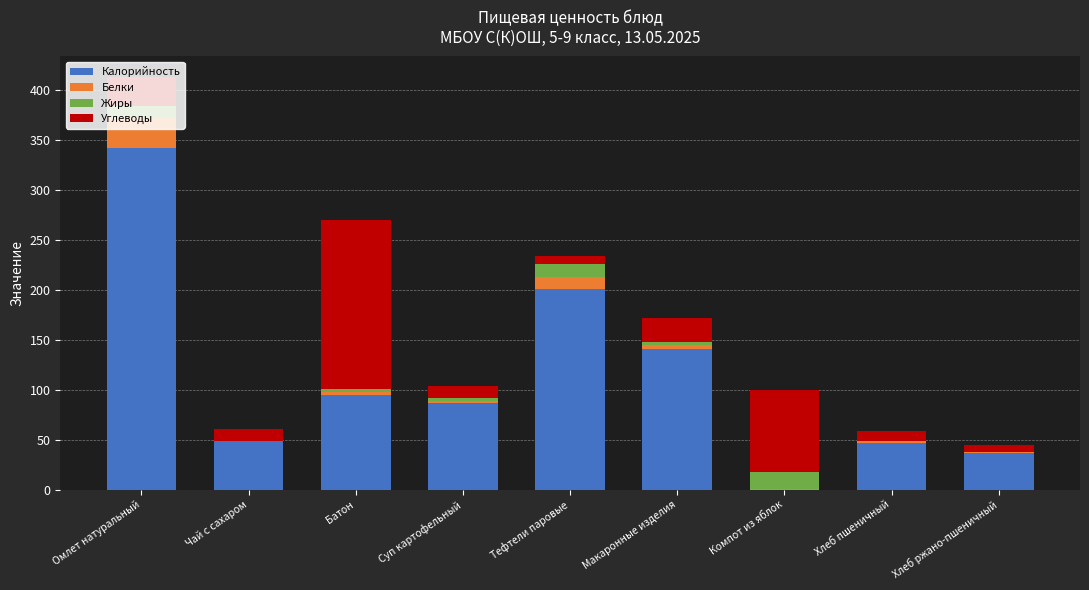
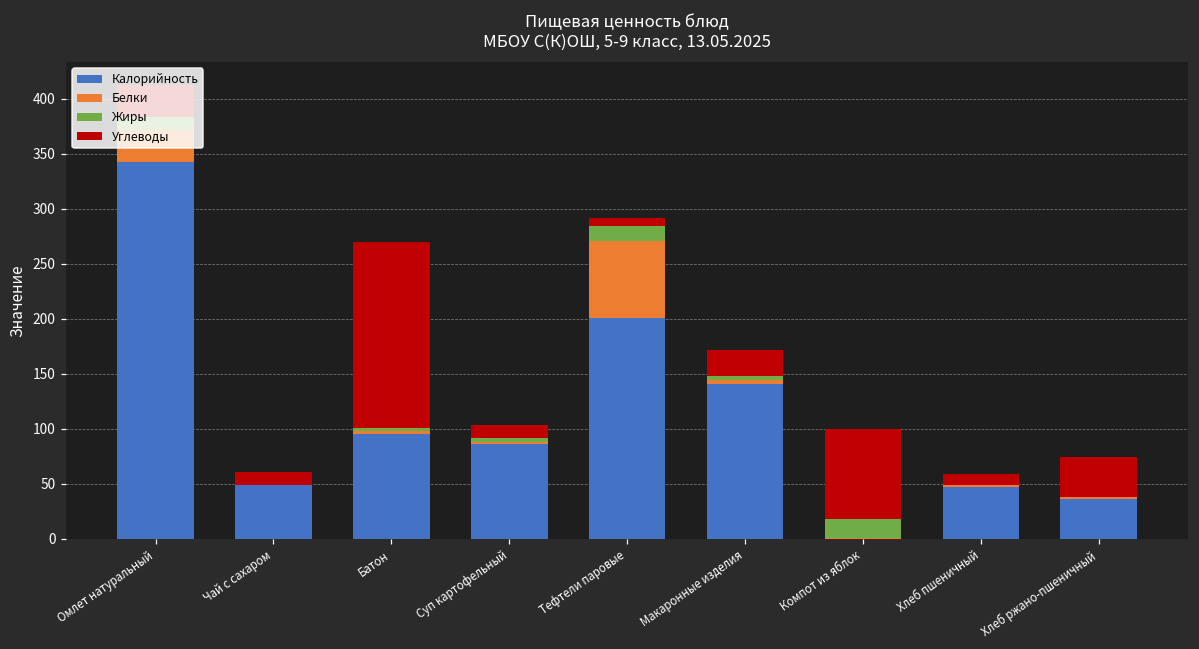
  {
    "Калорийность": {
      "Омлет натуральный": 340,
      "Чай с сахаром": 50,
      "Батон": 90,
      "Суп картофельный": 90,
      "Тефтели паровые": 200,
      "Макаронные изделия": 140,
      "Компот из яблок": 0,
      "Хлеб пшеничный": 50,
      "Хлеб ржано-пшеничный": 40
    },
    "Белки": {
      "Батон": 0,
-     "Тефтели паровые": 10,
+     "Тефтели паровые": 70,
      "Макаронные изделия": 0
    },
    "Жиры": {
      "Чай с сахаром": 0,
      "Батон": 0,
      "Суп картофельный": 0,
      "Тефтели паровые": 10,
      "Макаронные изделия": 0,
      "Компот из яблок": 20
    },
    "Углеводы": {
      "Чай с сахаром": 10,
      "Батон": 170,
      "Суп картофельный": 10,
      "Тефтели паровые": 10,
      "Макаронные изделия": 20,
      "Компот из яблок": 80,
      "Хлеб пшеничный": 10,
-     "Хлеб ржано-пшеничный": 10
+     "Хлеб ржано-пшеничный": 40
    }
  }
